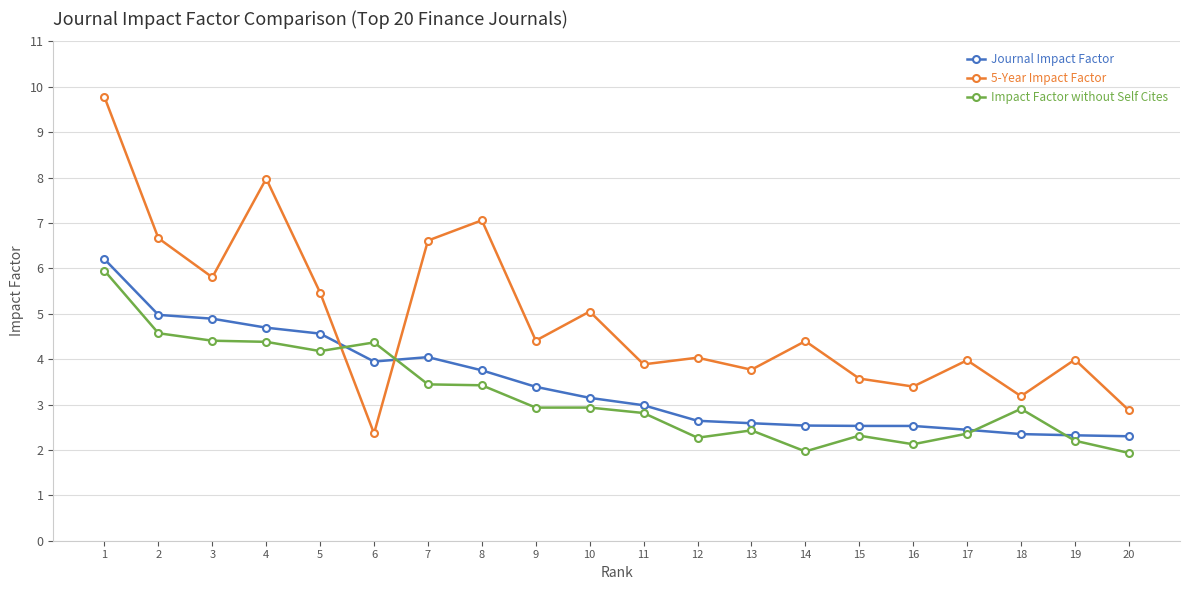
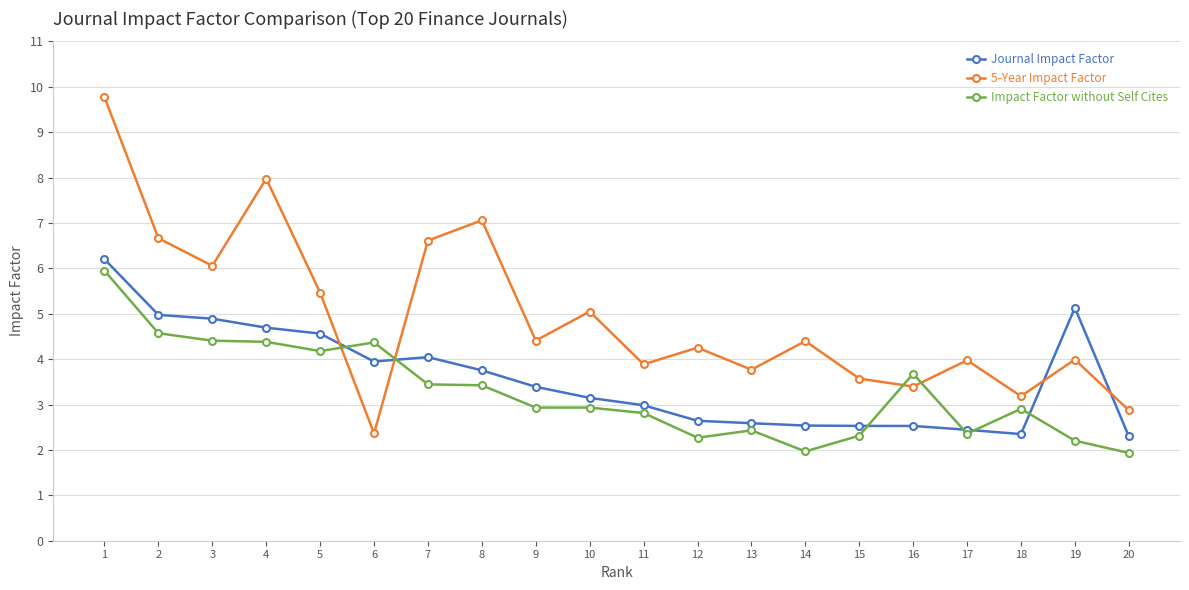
  {
    "Journal Impact Factor": {
      "1": 6.2,
      "2": 5.0,
      "3": 4.9,
      "4": 4.7,
      "5": 4.6,
      "6": 3.9,
      "7": 4.0,
      "8": 3.8,
      "9": 3.4,
      "10": 3.1,
      "11": 3.0,
      "12": 2.6,
      "13": 2.6,
      "14": 2.5,
      "15": 2.5,
      "16": 2.5,
      "17": 2.4,
      "18": 2.3,
-     "19": 2.3,
+     "19": 5.1,
      "20": 2.3
    },
    "5-Year Impact Factor": {
      "1": 9.8,
      "2": 6.7,
-     "3": 5.8,
+     "3": 6.1,
      "4": 8.0,
      "5": 5.5,
      "6": 2.4,
      "7": 6.6,
      "8": 7.1,
      "9": 4.4,
      "10": 5.0,
      "11": 3.9,
-     "12": 4.0,
+     "12": 4.3,
      "13": 3.8,
      "14": 4.4,
      "15": 3.6,
      "16": 3.4,
      "17": 4.0,
      "18": 3.2,
      "19": 4.0,
      "20": 2.9
    },
    "Impact Factor without Self Cites": {
      "1": 5.9,
      "2": 4.6,
      "3": 4.4,
      "4": 4.4,
      "5": 4.2,
      "6": 4.4,
      "7": 3.4,
      "8": 3.4,
      "9": 2.9,
      "10": 2.9,
      "11": 2.8,
      "12": 2.3,
      "13": 2.4,
      "14": 2.0,
      "15": 2.3,
-     "16": 2.1,
+     "16": 3.7,
      "17": 2.4,
      "18": 2.9,
      "19": 2.2,
      "20": 1.9
    }
  }
